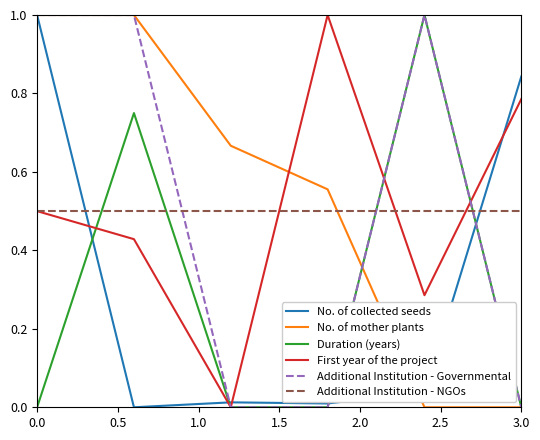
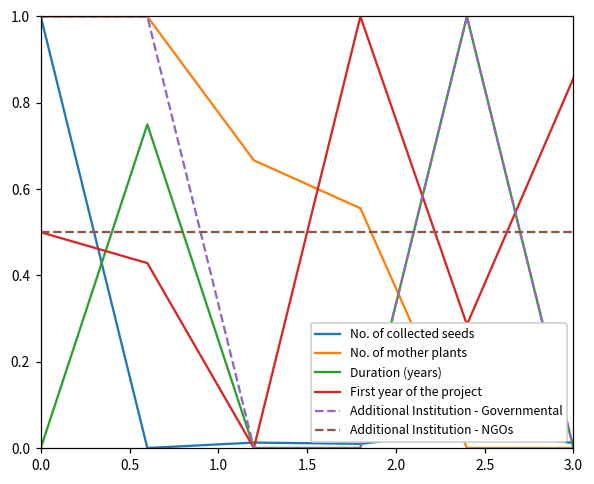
  {
    "No. of collected seeds": {
-     "3.0": 0.84
+     "3.0": 0.01
    },
    "Duration (years)": {
      "0.0": 0.00
    },
    "First year of the project": {
-     "3.0": 0.79
+     "3.0": 0.86
    },
    "Additional Institution - NGOs": {
      "3.0": 0.50
    }
  }
